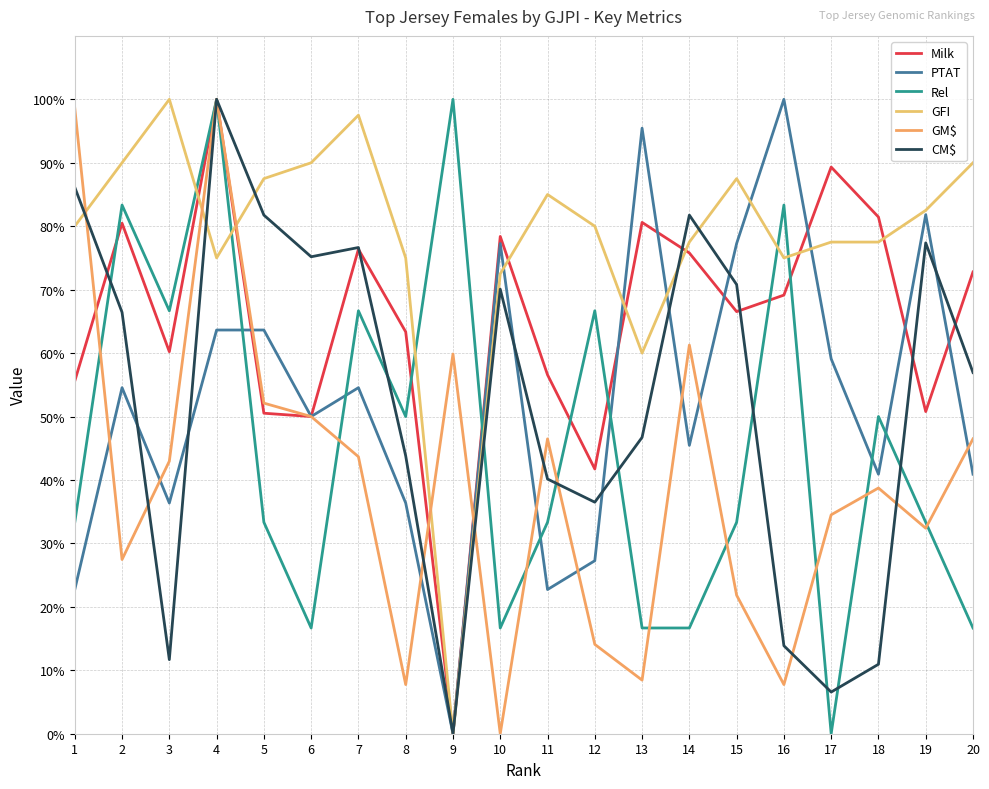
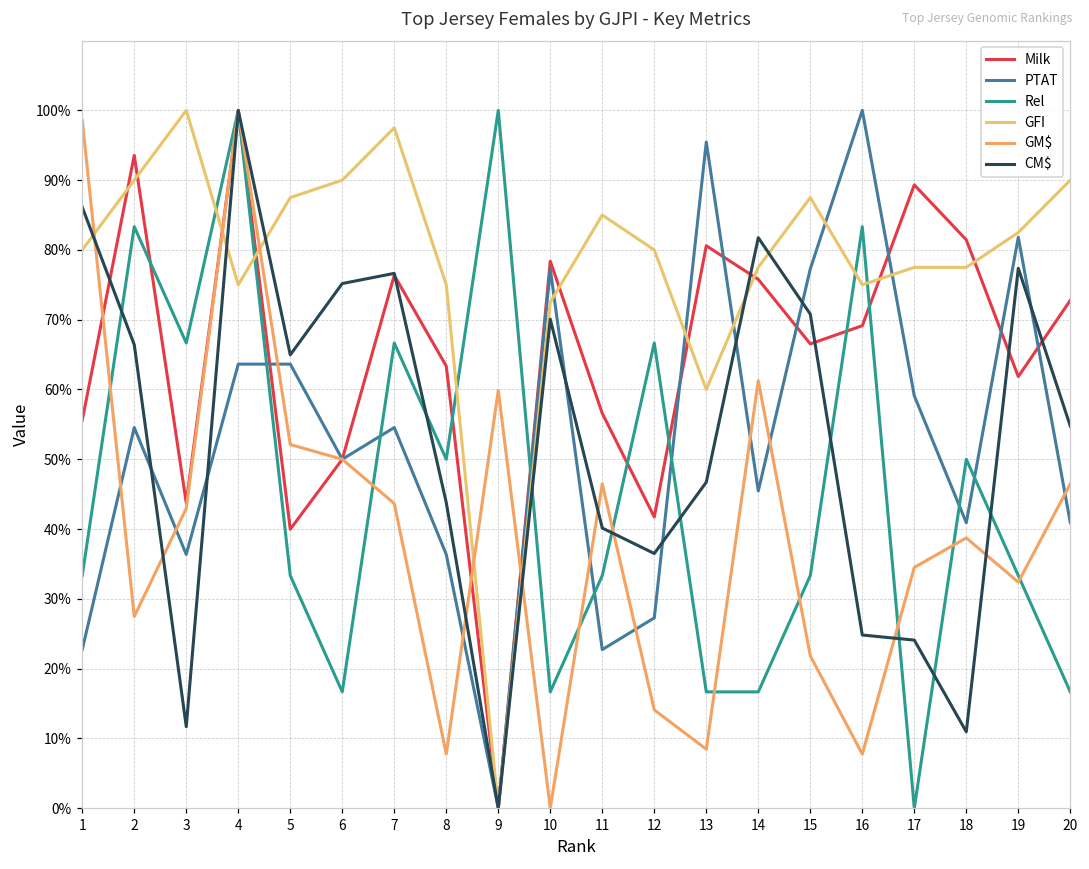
  {
    "Milk": {
      "1": "56%",
-     "2": "80%",
-     "3": "60%",
-     "5": "51%",
+     "2": "94%",
+     "3": "44%",
+     "5": "40%",
      "8": "63%",
      "10": "78%",
      "11": "57%",
      "12": "42%",
      "13": "81%",
      "14": "76%",
      "15": "67%",
      "16": "69%",
      "17": "89%",
      "18": "81%",
-     "19": "51%",
+     "19": "62%",
      "20": "73%"
    },
    "CM$": {
      "1": "86%",
      "2": "66%",
      "3": "12%",
-     "5": "82%",
+     "5": "65%",
      "6": "75%",
      "8": "44%",
      "10": "70%",
      "11": "40%",
      "12": "36%",
      "13": "47%",
      "14": "82%",
      "15": "71%",
-     "16": "14%",
-     "17": "7%",
+     "16": "25%",
+     "17": "24%",
      "18": "11%",
      "19": "77%",
-     "20": "57%"
+     "20": "55%"
    }
  }
